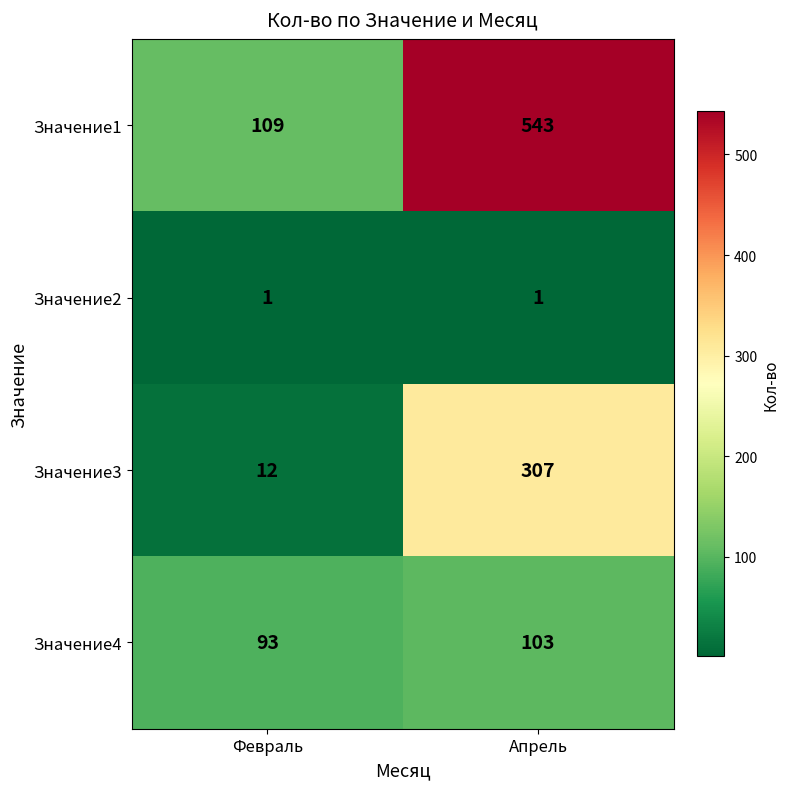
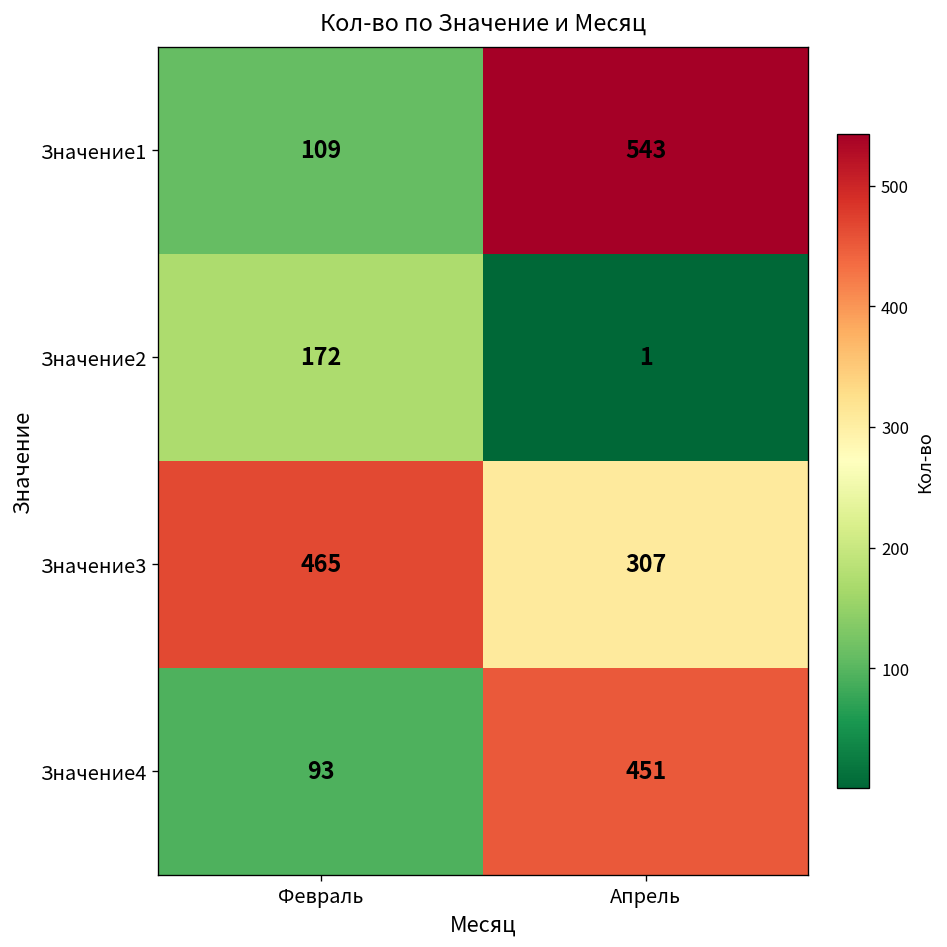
  {
    "Значение1": {
      "Февраль": 109,
      "Апрель": 543
    },
    "Значение2": {
-     "Февраль": 1,
+     "Февраль": 172,
      "Апрель": 1
    },
    "Значение3": {
-     "Февраль": 12,
+     "Февраль": 465,
      "Апрель": 307
    },
    "Значение4": {
      "Февраль": 93,
-     "Апрель": 103
+     "Апрель": 451
    }
  }
